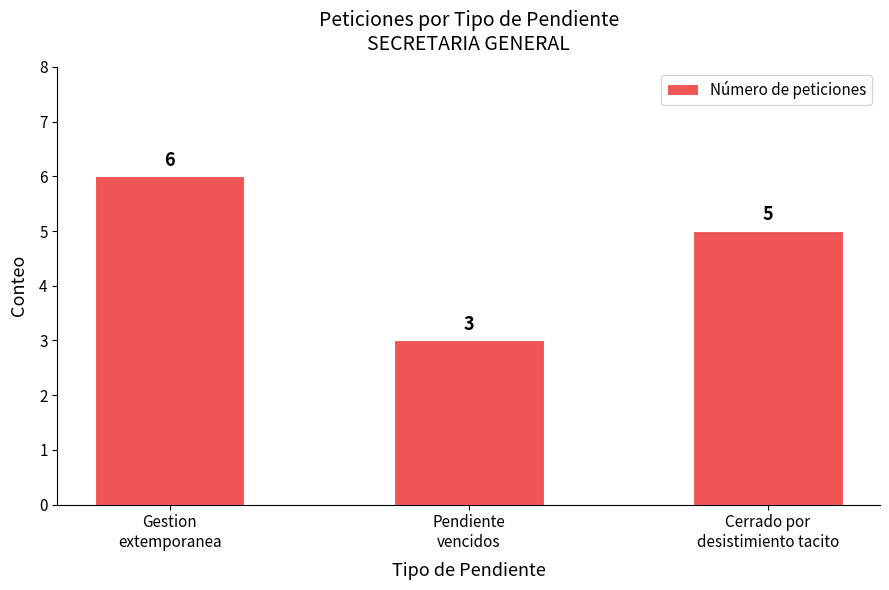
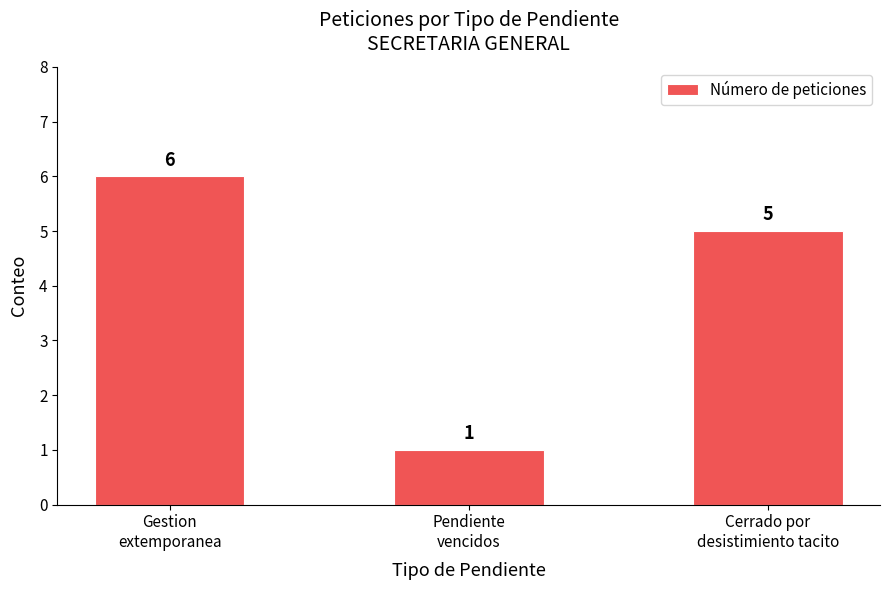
  {
    "Gestion extemporanea": 6,
-   "Pendiente vencidos": 3,
+   "Pendiente vencidos": 1,
    "Cerrado por desistimiento tacito": 5
  }
